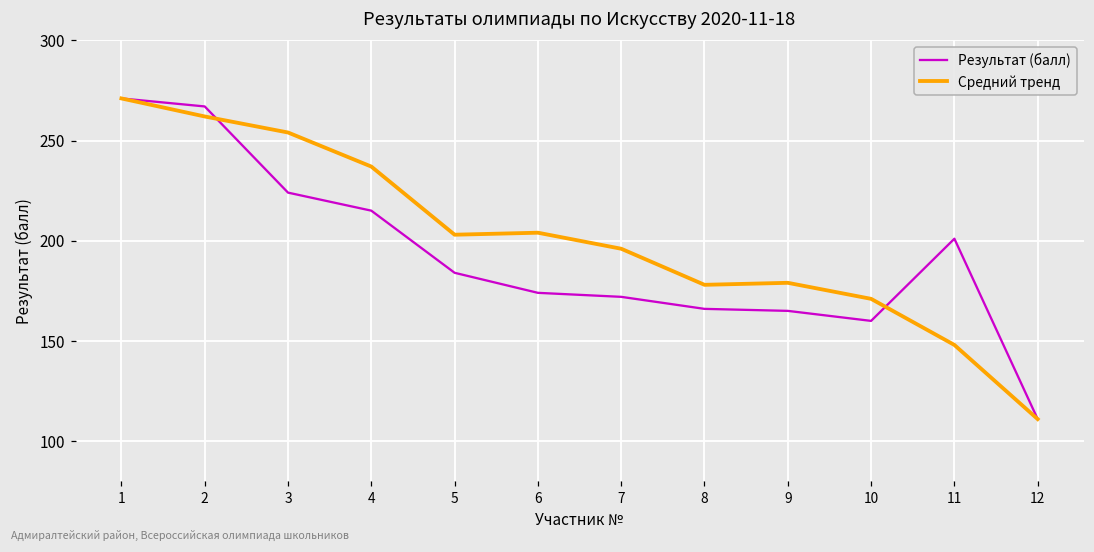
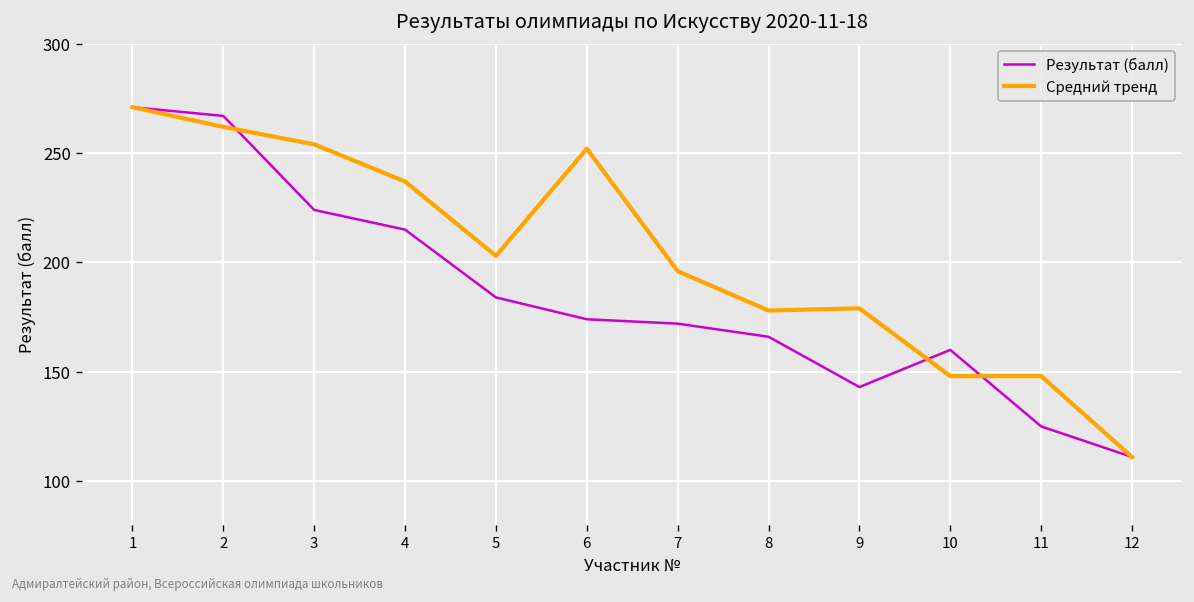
  {
    "Результат (балл)": {
      "2": 267,
      "3": 224,
      "4": 215,
      "5": 184,
      "6": 174,
      "7": 172,
      "8": 166,
-     "9": 165,
+     "9": 143,
      "10": 160,
-     "11": 201
+     "11": 125
    },
    "Средний тренд": {
      "2": 262,
      "3": 254,
      "4": 237,
      "5": 203,
-     "6": 204,
+     "6": 252,
      "7": 196,
      "8": 178,
      "9": 179,
-     "10": 171,
+     "10": 148,
      "11": 148
    }
  }
